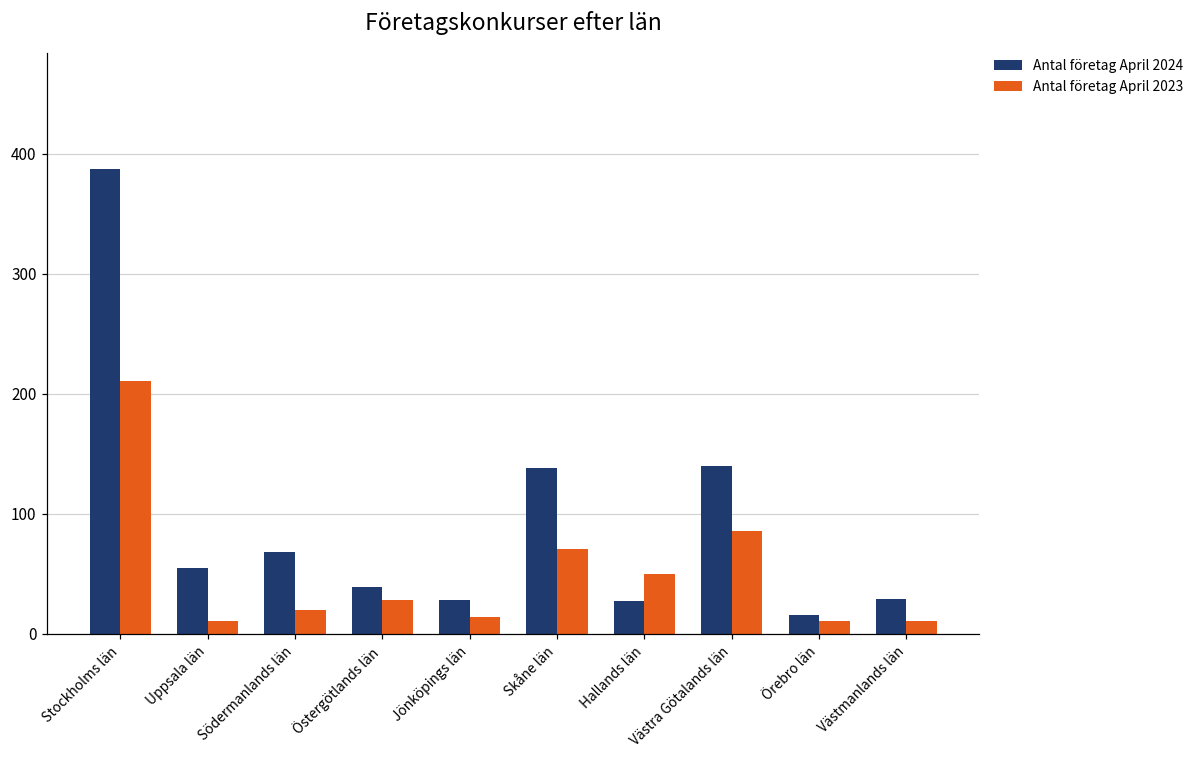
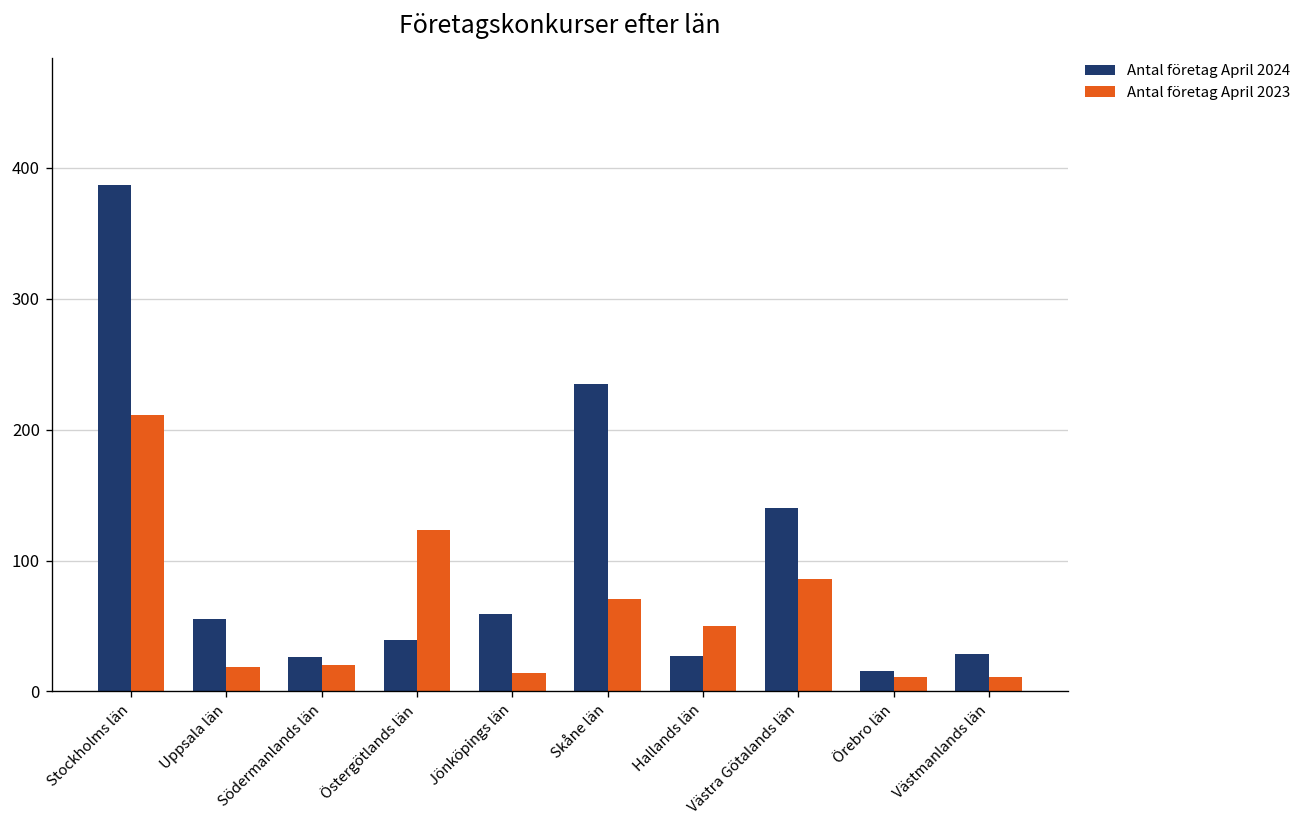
  {
    "Antal företag April 2024": {
      "Stockholms län": 387,
      "Uppsala län": 55,
-     "Södermanlands län": 68,
+     "Södermanlands län": 26,
      "Östergötlands län": 39,
-     "Jönköpings län": 28,
-     "Skåne län": 138,
+     "Jönköpings län": 59,
+     "Skåne län": 235,
      "Hallands län": 27,
      "Västra Götalands län": 140,
      "Örebro län": 16,
      "Västmanlands län": 29
    },
    "Antal företag April 2023": {
      "Stockholms län": 211,
-     "Uppsala län": 11,
+     "Uppsala län": 19,
      "Södermanlands län": 20,
-     "Östergötlands län": 28,
+     "Östergötlands län": 123,
      "Jönköpings län": 14,
      "Skåne län": 71,
      "Hallands län": 50,
      "Västra Götalands län": 86,
      "Örebro län": 11,
      "Västmanlands län": 11
    }
  }
